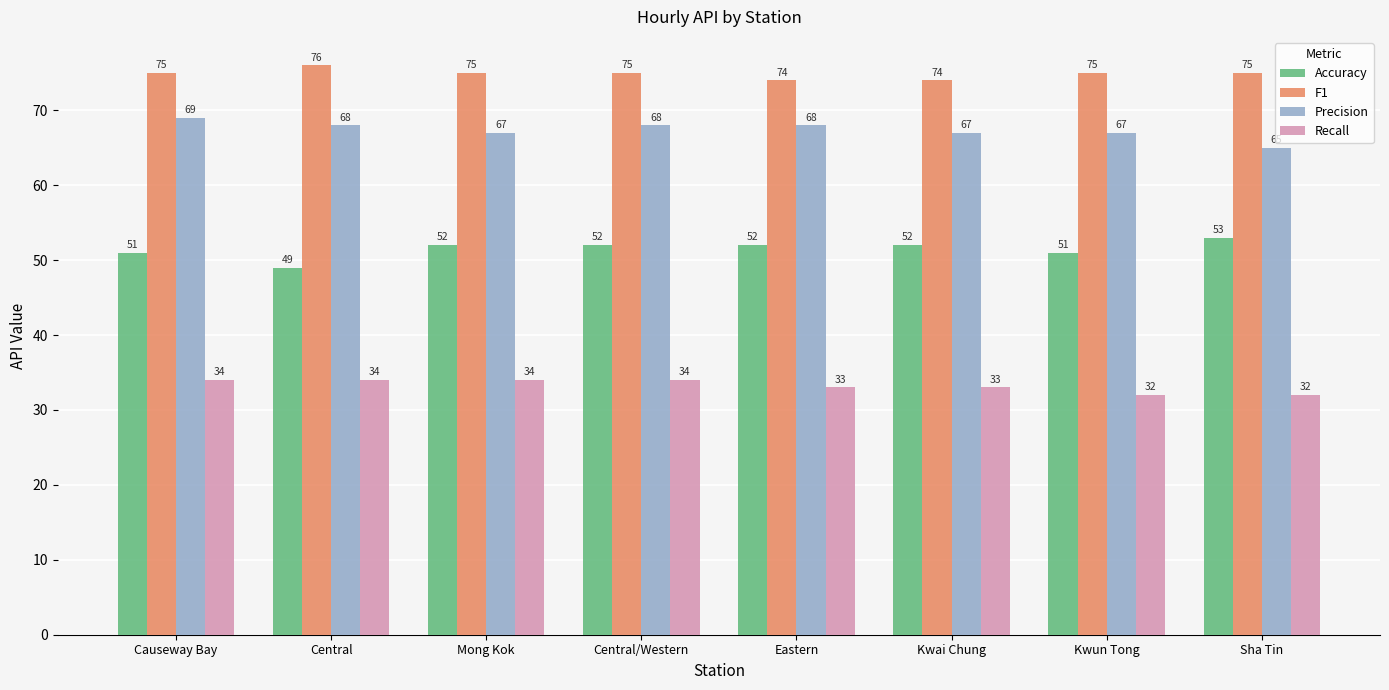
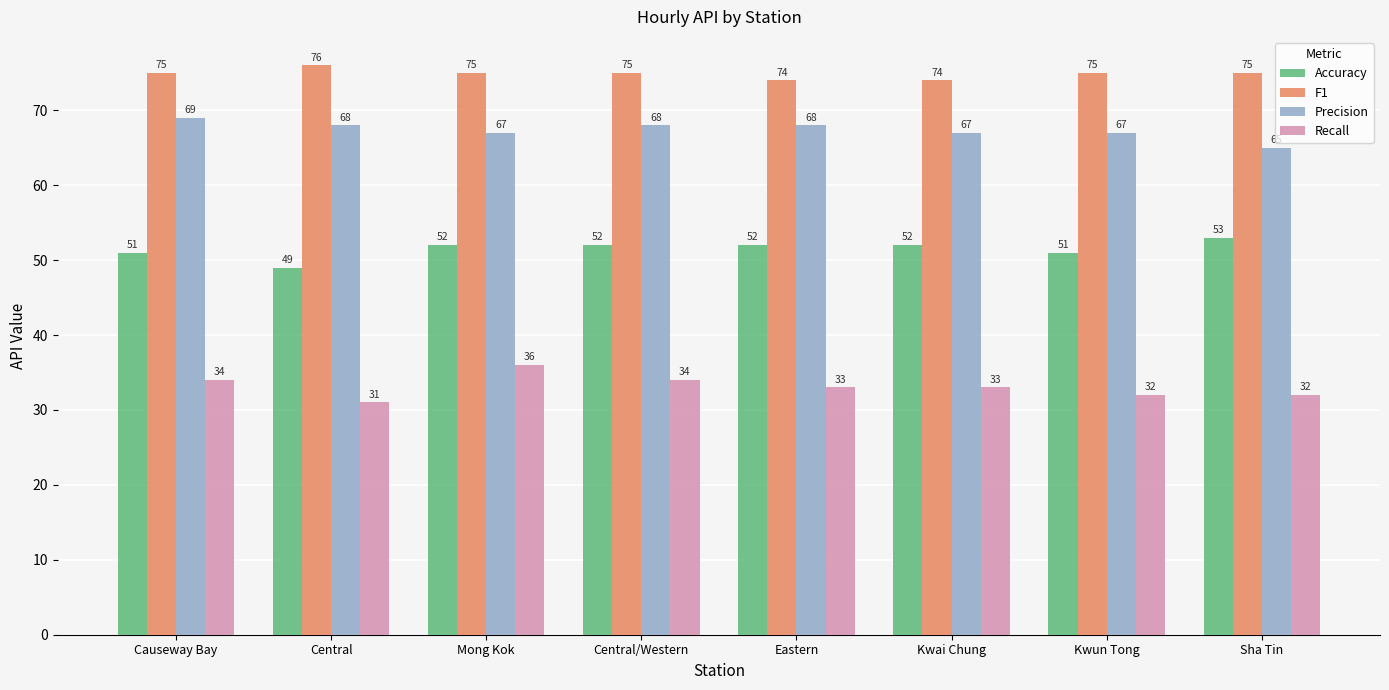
  {
    "Accuracy": {
      "Causeway Bay": 51,
      "Central": 49,
      "Mong Kok": 52,
      "Central/Western": 52,
      "Eastern": 52,
      "Kwai Chung": 52,
      "Kwun Tong": 51,
      "Sha Tin": 53
    },
    "F1": {
      "Causeway Bay": 75,
      "Central": 76,
      "Mong Kok": 75,
      "Central/Western": 75,
      "Eastern": 74,
      "Kwai Chung": 74,
      "Kwun Tong": 75,
      "Sha Tin": 75
    },
    "Precision": {
      "Causeway Bay": 69,
      "Central": 68,
      "Mong Kok": 67,
      "Central/Western": 68,
      "Eastern": 68,
      "Kwai Chung": 67,
      "Kwun Tong": 67
    },
    "Recall": {
      "Causeway Bay": 34,
-     "Central": 34,
-     "Mong Kok": 34,
+     "Central": 31,
+     "Mong Kok": 36,
      "Central/Western": 34,
      "Eastern": 33,
      "Kwai Chung": 33,
      "Kwun Tong": 32,
      "Sha Tin": 32
    }
  }
